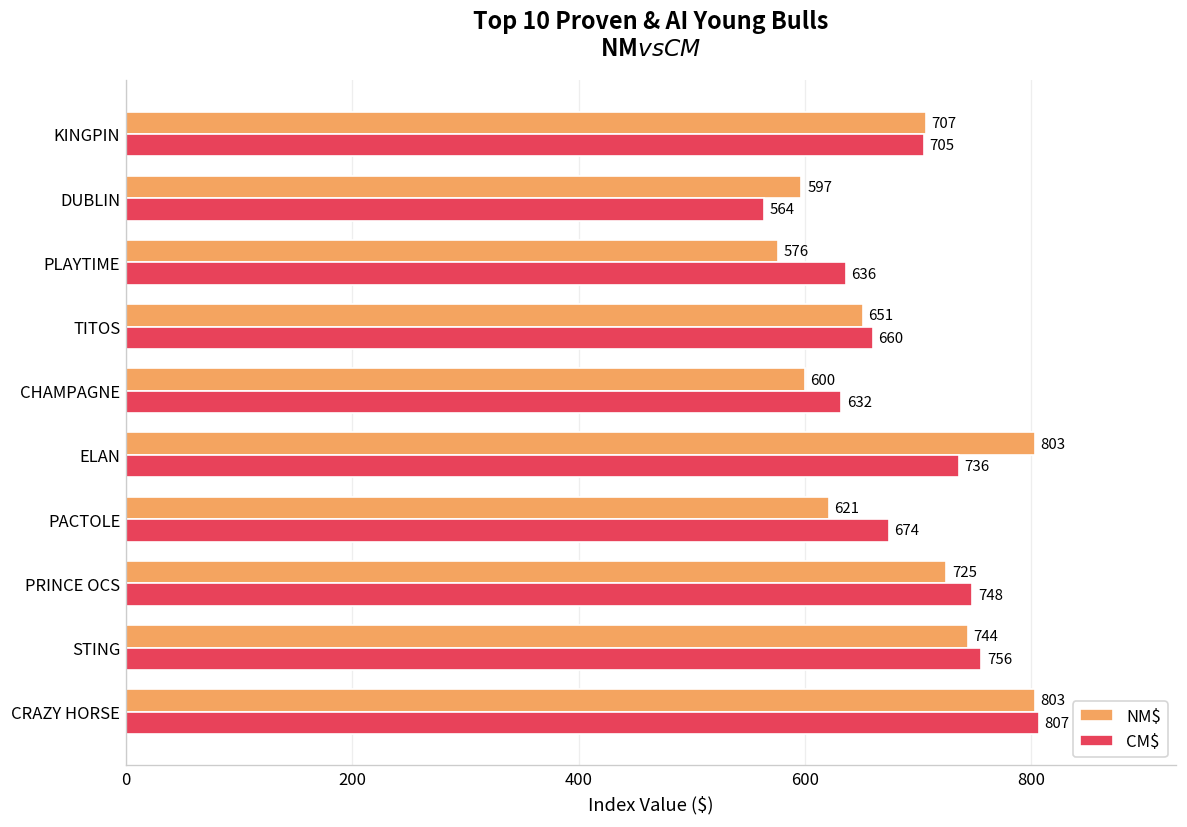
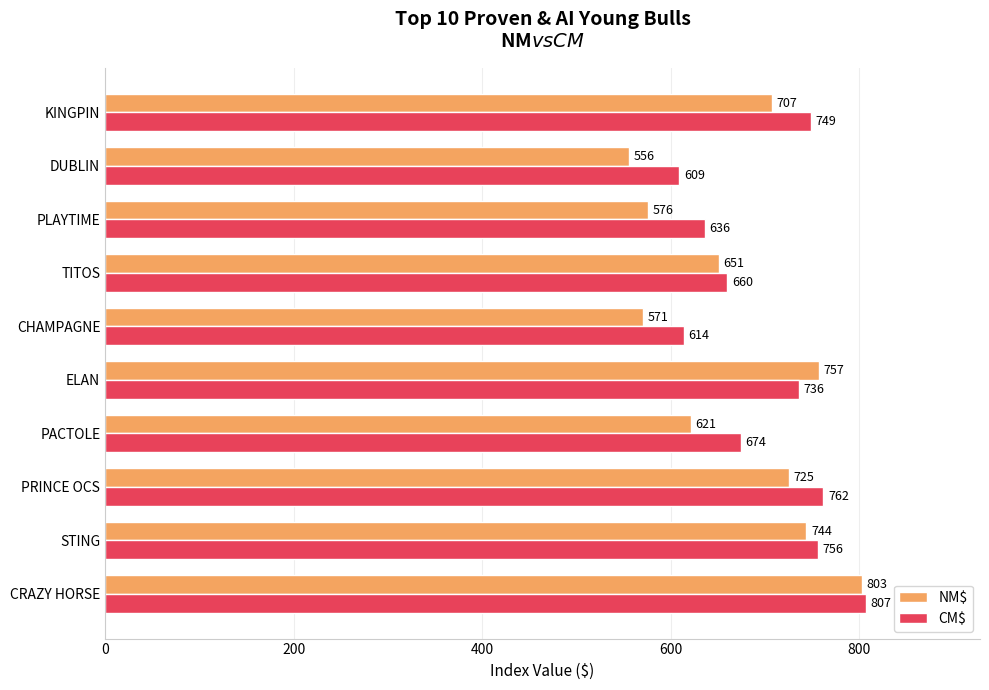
  {
    "NM$": {
      "KINGPIN": 707,
-     "DUBLIN": 597,
+     "DUBLIN": 556,
      "PLAYTIME": 576,
      "TITOS": 651,
-     "CHAMPAGNE": 600,
-     "ELAN": 803,
+     "CHAMPAGNE": 571,
+     "ELAN": 757,
      "PACTOLE": 621,
      "PRINCE OCS": 725,
      "STING": 744,
      "CRAZY HORSE": 803
    },
    "CM$": {
-     "KINGPIN": 705,
-     "DUBLIN": 564,
+     "KINGPIN": 749,
+     "DUBLIN": 609,
      "PLAYTIME": 636,
      "TITOS": 660,
-     "CHAMPAGNE": 632,
+     "CHAMPAGNE": 614,
      "ELAN": 736,
      "PACTOLE": 674,
-     "PRINCE OCS": 748,
+     "PRINCE OCS": 762,
      "STING": 756,
      "CRAZY HORSE": 807
    }
  }
